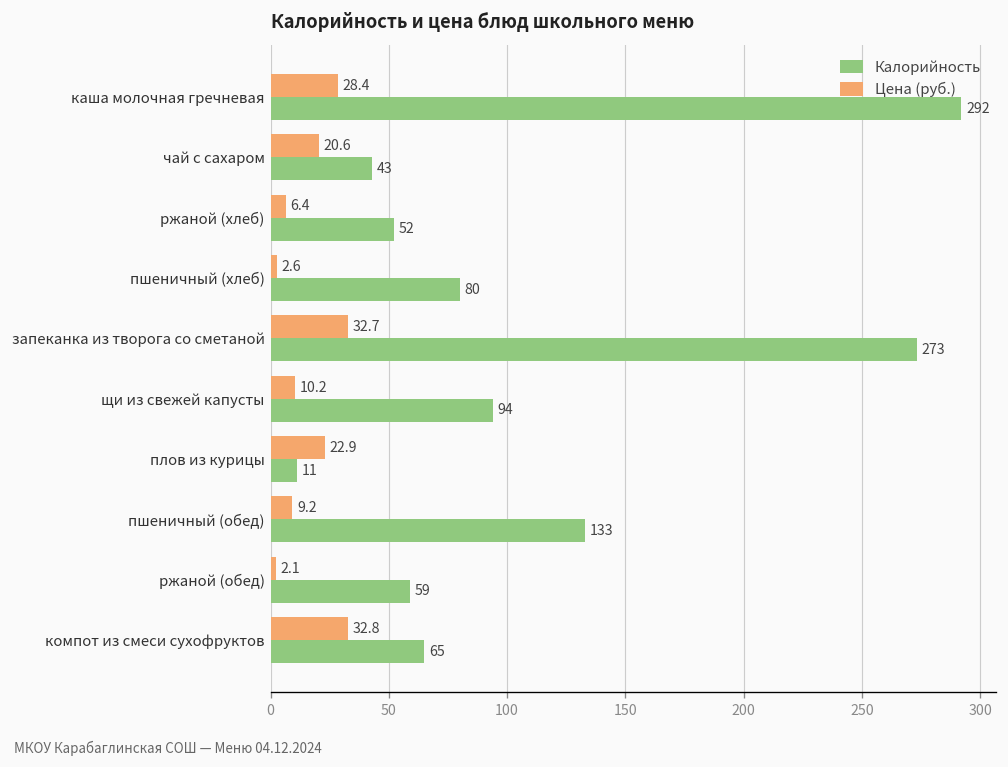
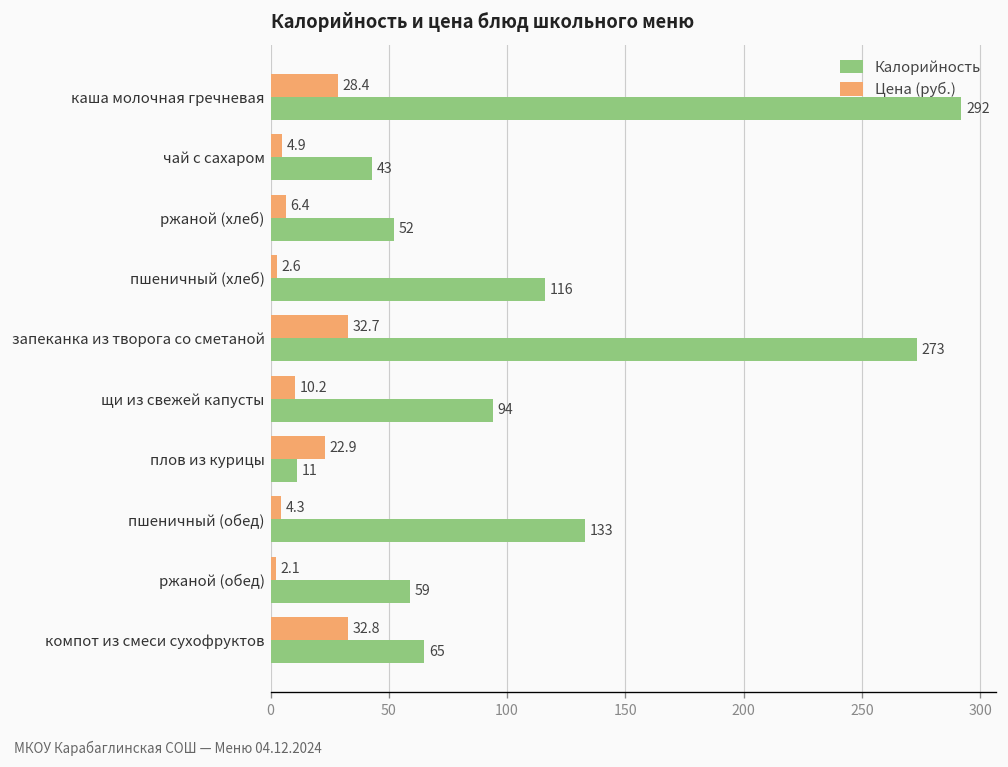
  {
    "Калорийность": {
      "каша молочная гречневая": 292,
      "чай с сахаром": 43,
      "ржаной (хлеб)": 52,
-     "пшеничный (хлеб)": 80,
+     "пшеничный (хлеб)": 116,
      "запеканка из творога со сметаной": 273,
      "щи из свежей капусты": 94,
      "плов из курицы": 11,
      "пшеничный (обед)": 133,
      "ржаной (обед)": 59,
      "компот из смеси сухофруктов": 65
    },
    "Цена (руб.)": {
      "каша молочная гречневая": 28.4,
-     "чай с сахаром": 20.6,
+     "чай с сахаром": 4.9,
      "ржаной (хлеб)": 6.4,
      "пшеничный (хлеб)": 2.6,
      "запеканка из творога со сметаной": 32.7,
      "щи из свежей капусты": 10.2,
      "плов из курицы": 22.9,
-     "пшеничный (обед)": 9.2,
+     "пшеничный (обед)": 4.3,
      "ржаной (обед)": 2.1,
      "компот из смеси сухофруктов": 32.8
    }
  }
